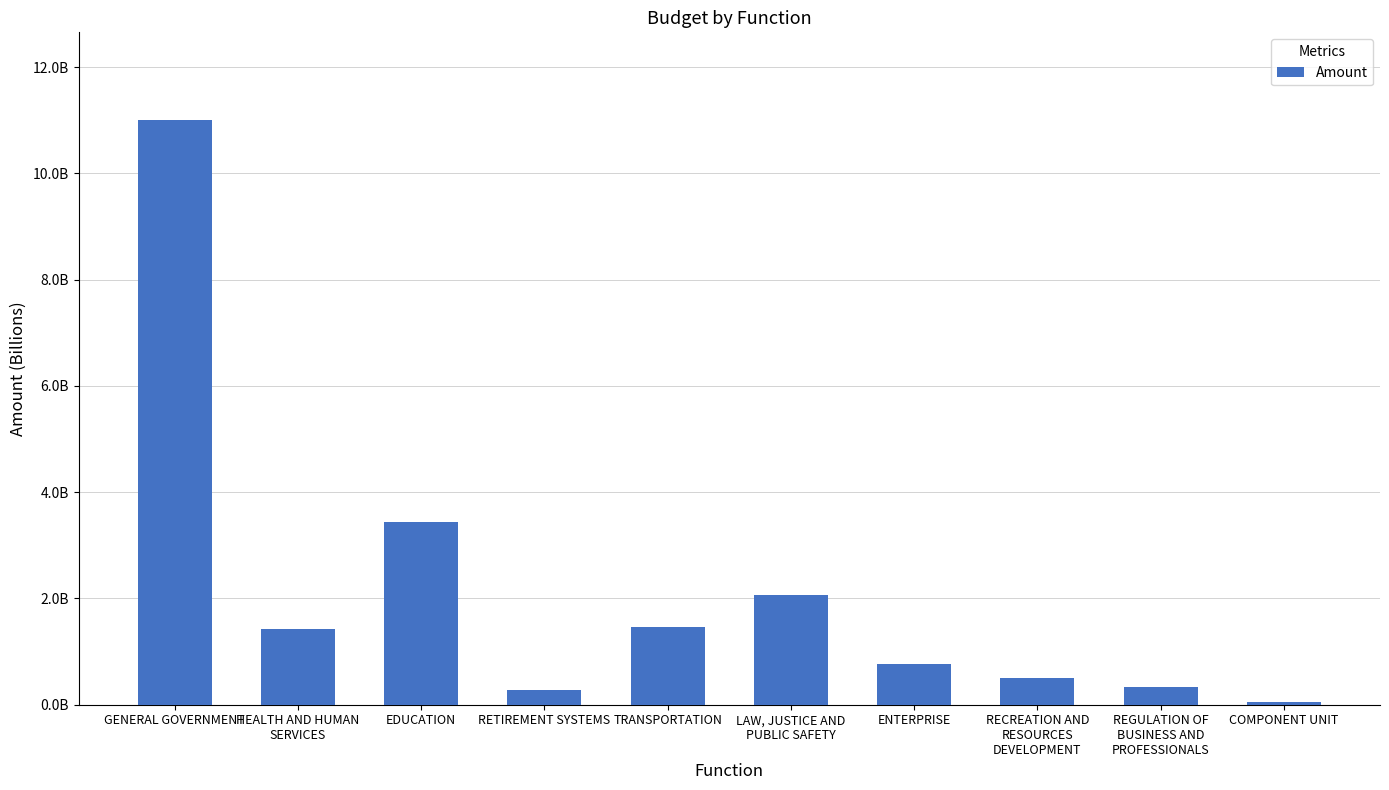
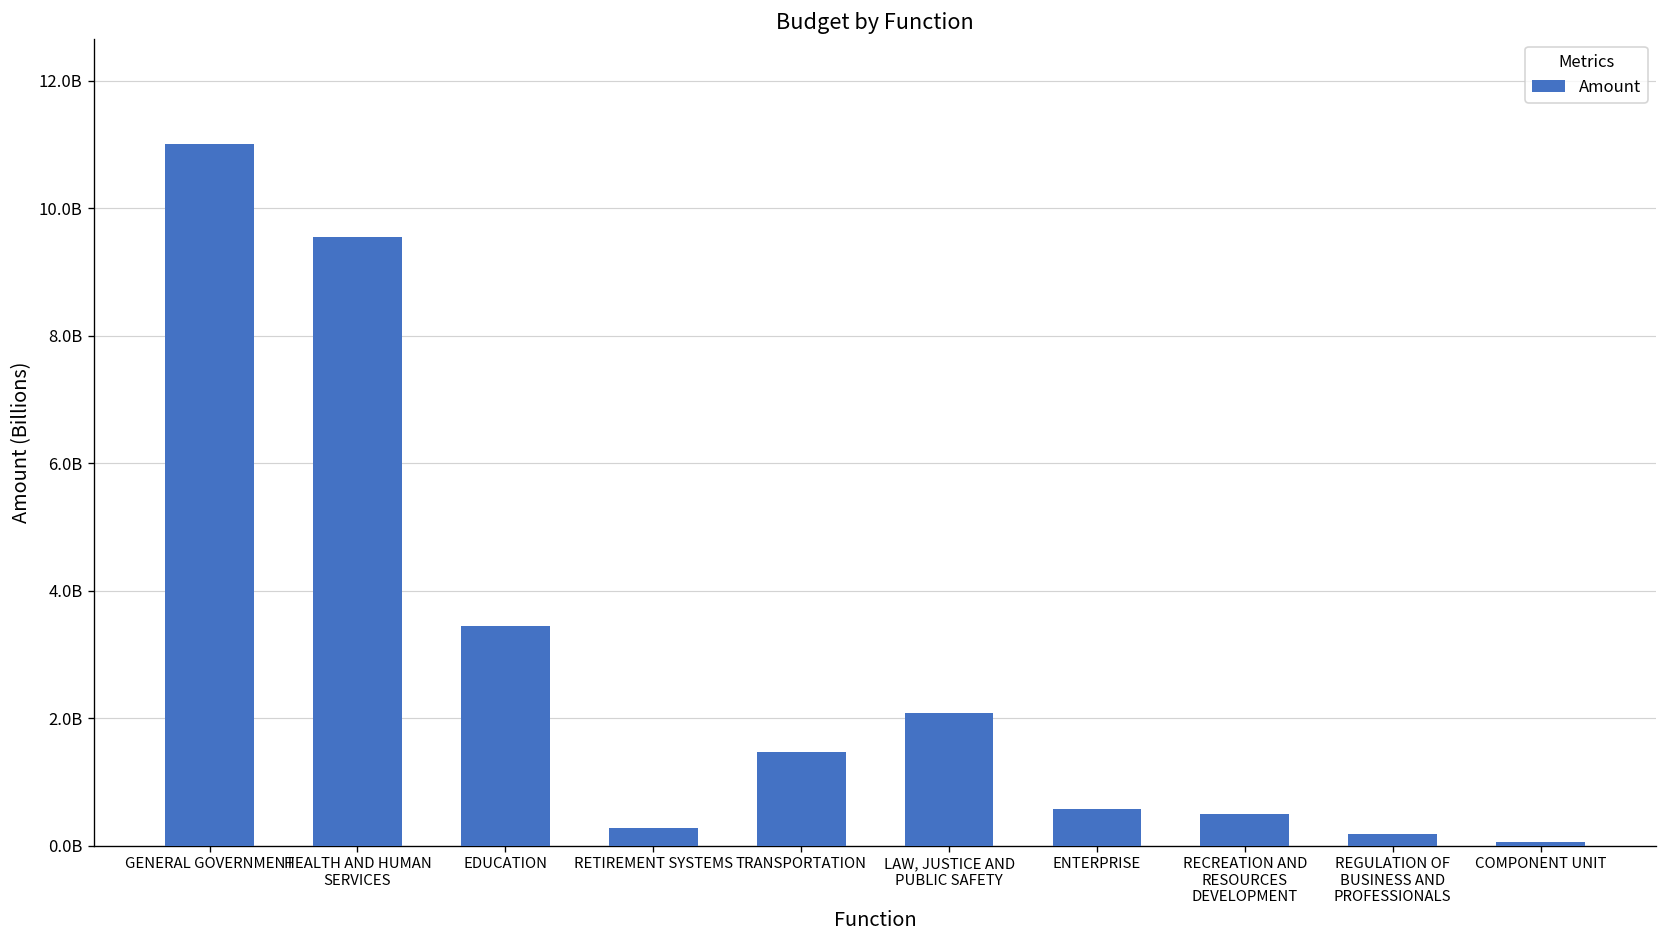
  {
    "GENERAL GOVERNMENT": 11000000000,
-   "HEALTH AND HUMAN SERVICES": 1400000000,
+   "HEALTH AND HUMAN SERVICES": 9500000000,
    "EDUCATION": 3400000000,
    "RETIREMENT SYSTEMS": 300000000,
    "TRANSPORTATION": 1500000000,
    "LAW, JUSTICE AND PUBLIC SAFETY": 2100000000,
-   "ENTERPRISE": 800000000,
+   "ENTERPRISE": 600000000,
    "RECREATION AND RESOURCES DEVELOPMENT": 500000000,
-   "REGULATION OF BUSINESS AND PROFESSIONALS": 300000000,
+   "REGULATION OF BUSINESS AND PROFESSIONALS": 200000000,
    "COMPONENT UNIT": 100000000
  }
